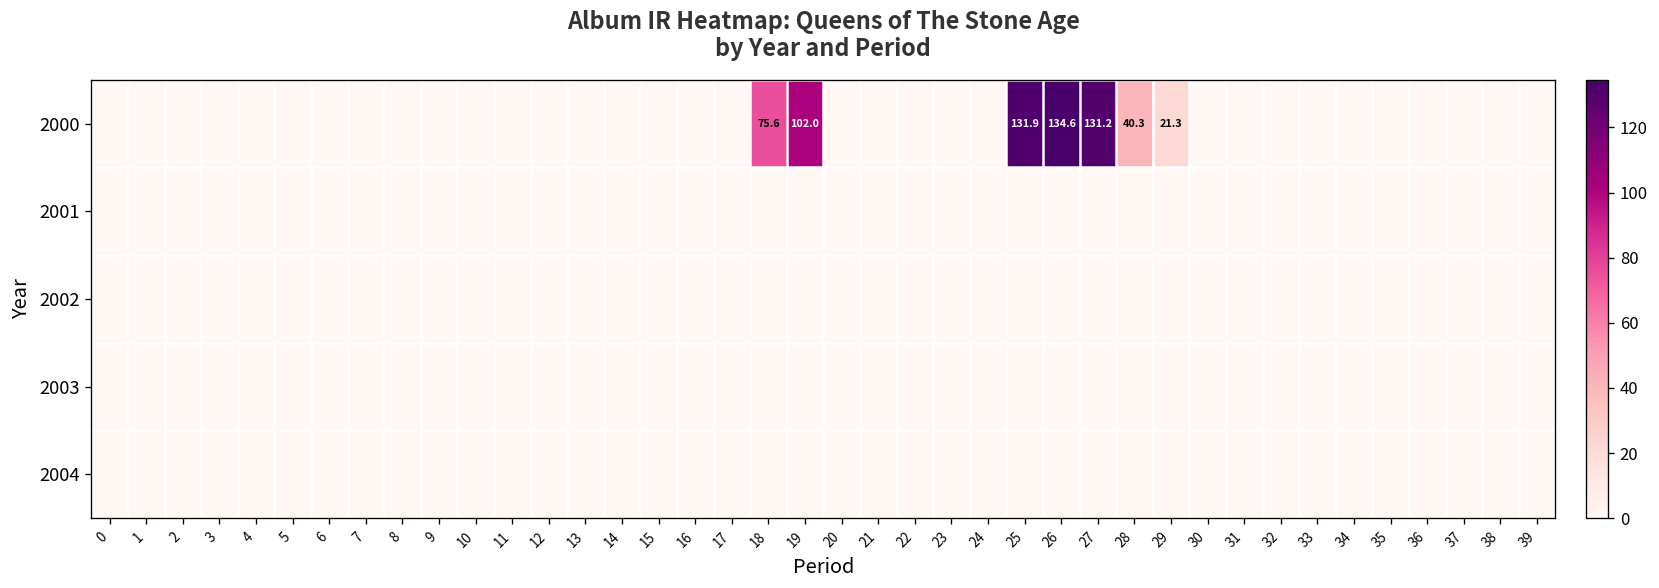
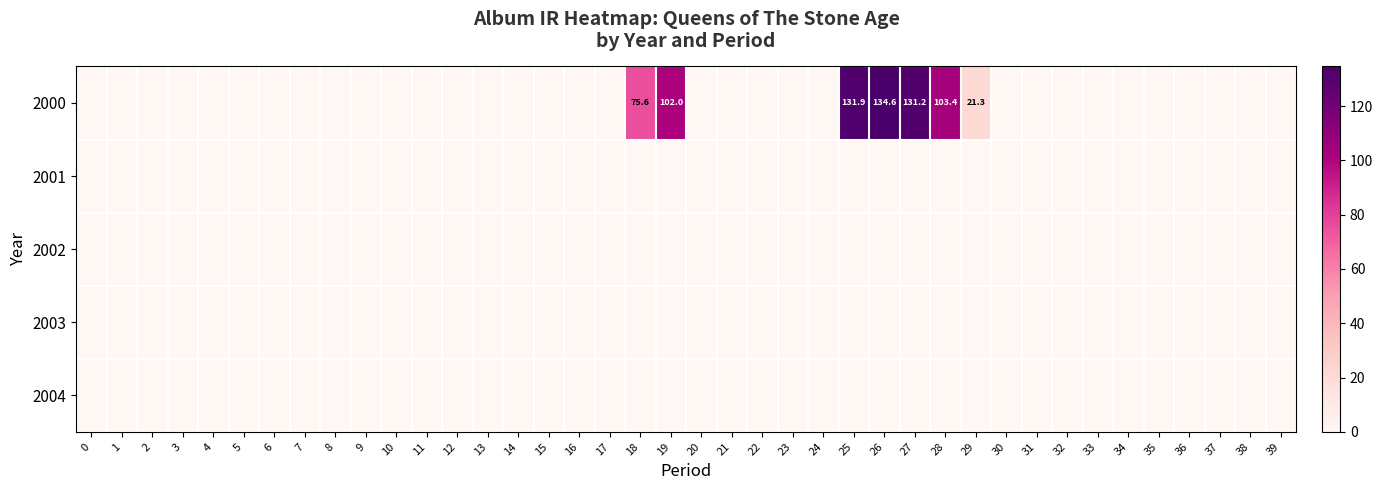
  {
    "2000": {
      "18": 75.6,
      "19": 102.0,
      "25": 131.9,
      "26": 134.6,
      "27": 131.2,
-     "28": 40.3,
+     "28": 103.4,
      "29": 21.3
    }
  }
